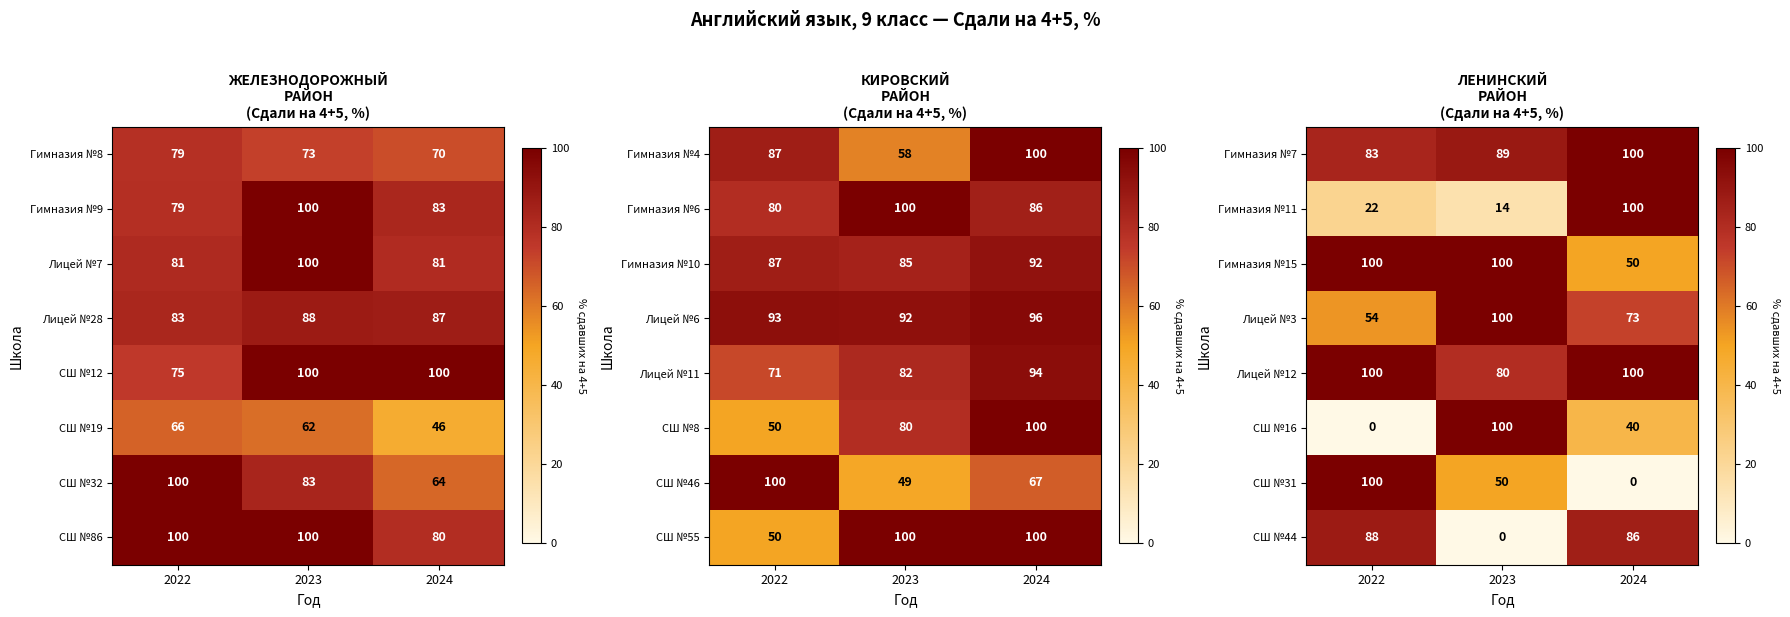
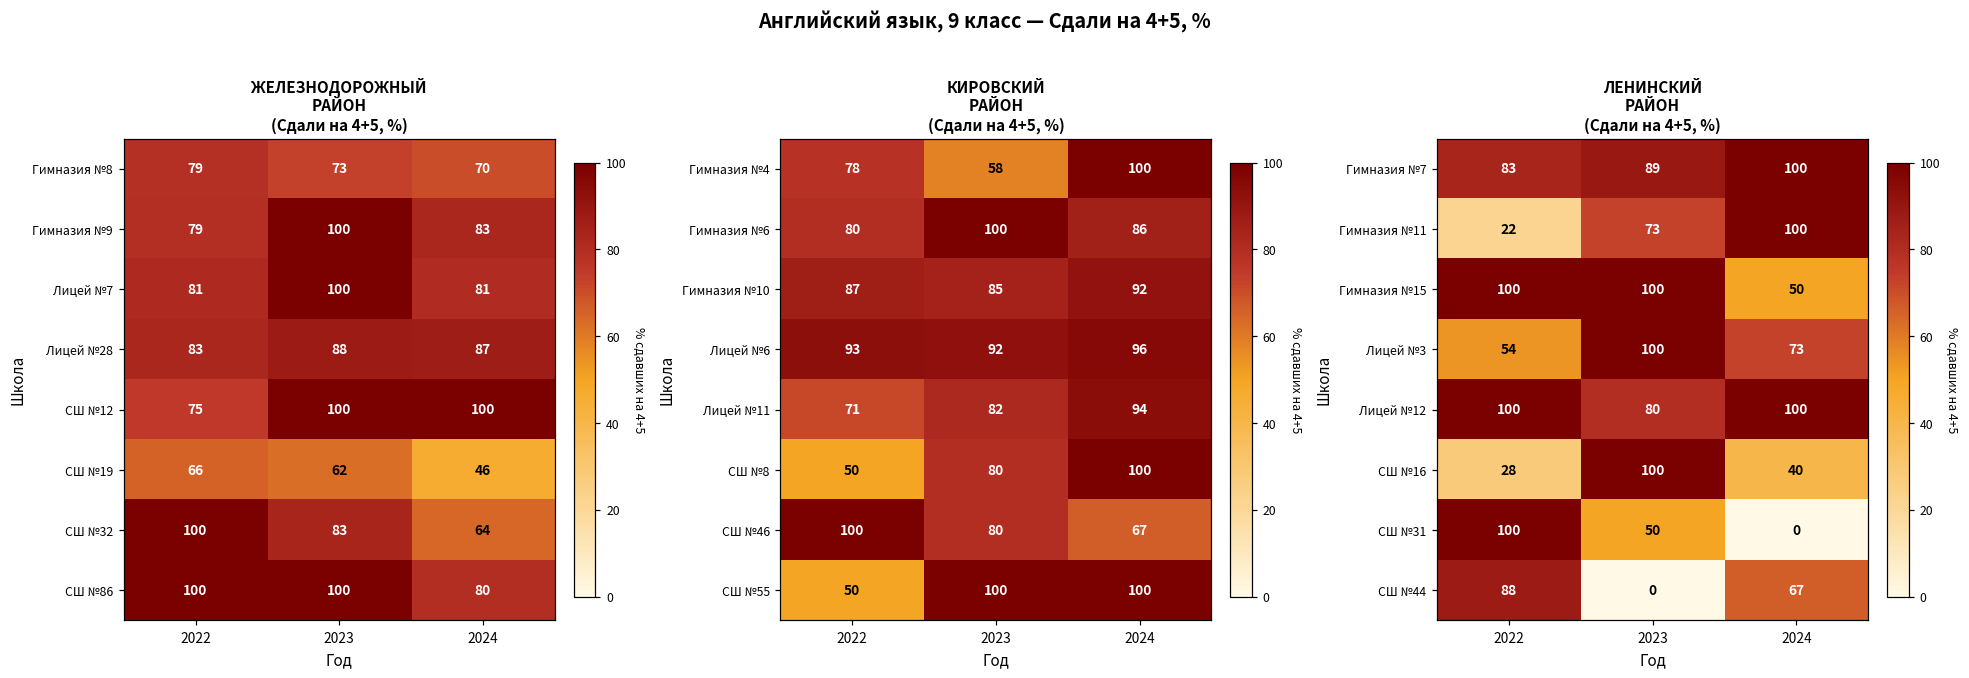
  {
    "ЖЕЛЕЗНОДОРОЖНЫЙ РАЙОН (Сдали на 4+5, %)": {
      "Гимназия №8": {
        "2022": 79,
        "2023": 73,
        "2024": 70
      },
      "Гимназия №9": {
        "2022": 79,
        "2023": 100,
        "2024": 83
      },
      "Лицей №7": {
        "2022": 81,
        "2023": 100,
        "2024": 81
      },
      "Лицей №28": {
        "2022": 83,
        "2023": 88,
        "2024": 87
      },
      "СШ №12": {
        "2022": 75,
        "2023": 100,
        "2024": 100
      },
      "СШ №19": {
        "2022": 66,
        "2023": 62,
        "2024": 46
      },
      "СШ №32": {
        "2022": 100,
        "2023": 83,
        "2024": 64
      },
      "СШ №86": {
        "2022": 100,
        "2023": 100,
        "2024": 80
      }
    },
    "КИРОВСКИЙ РАЙОН (Сдали на 4+5, %)": {
      "Гимназия №4": {
-       "2022": 87,
+       "2022": 78,
        "2023": 58,
        "2024": 100
      },
      "Гимназия №6": {
        "2022": 80,
        "2023": 100,
        "2024": 86
      },
      "Гимназия №10": {
        "2022": 87,
        "2023": 85,
        "2024": 92
      },
      "Лицей №6": {
        "2022": 93,
        "2023": 92,
        "2024": 96
      },
      "Лицей №11": {
        "2022": 71,
        "2023": 82,
        "2024": 94
      },
      "СШ №8": {
        "2022": 50,
        "2023": 80,
        "2024": 100
      },
      "СШ №46": {
        "2022": 100,
-       "2023": 49,
+       "2023": 80,
        "2024": 67
      },
      "СШ №55": {
        "2022": 50,
        "2023": 100,
        "2024": 100
      }
    },
    "ЛЕНИНСКИЙ РАЙОН (Сдали на 4+5, %)": {
      "Гимназия №7": {
        "2022": 83,
        "2023": 89,
        "2024": 100
      },
      "Гимназия №11": {
        "2022": 22,
-       "2023": 14,
+       "2023": 73,
        "2024": 100
      },
      "Гимназия №15": {
        "2022": 100,
        "2023": 100,
        "2024": 50
      },
      "Лицей №3": {
        "2022": 54,
        "2023": 100,
        "2024": 73
      },
      "Лицей №12": {
        "2022": 100,
        "2023": 80,
        "2024": 100
      },
      "СШ №16": {
-       "2022": 0,
+       "2022": 28,
        "2023": 100,
        "2024": 40
      },
      "СШ №31": {
        "2022": 100,
        "2023": 50,
        "2024": 0
      },
      "СШ №44": {
        "2022": 88,
        "2023": 0,
-       "2024": 86
+       "2024": 67
      }
    }
  }
